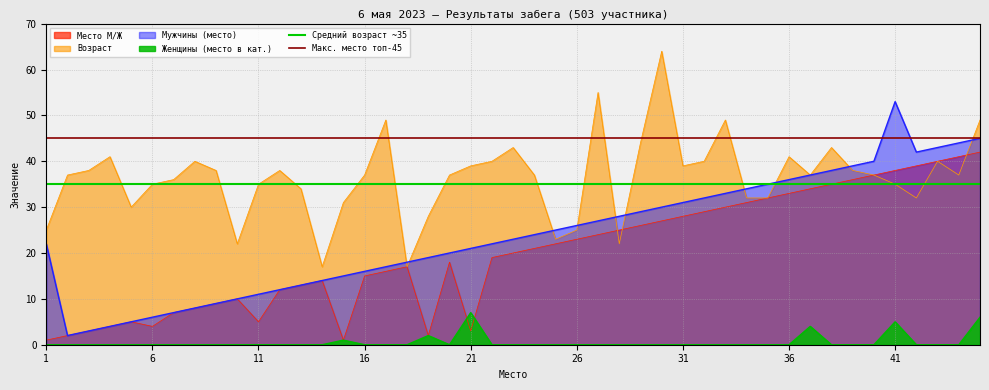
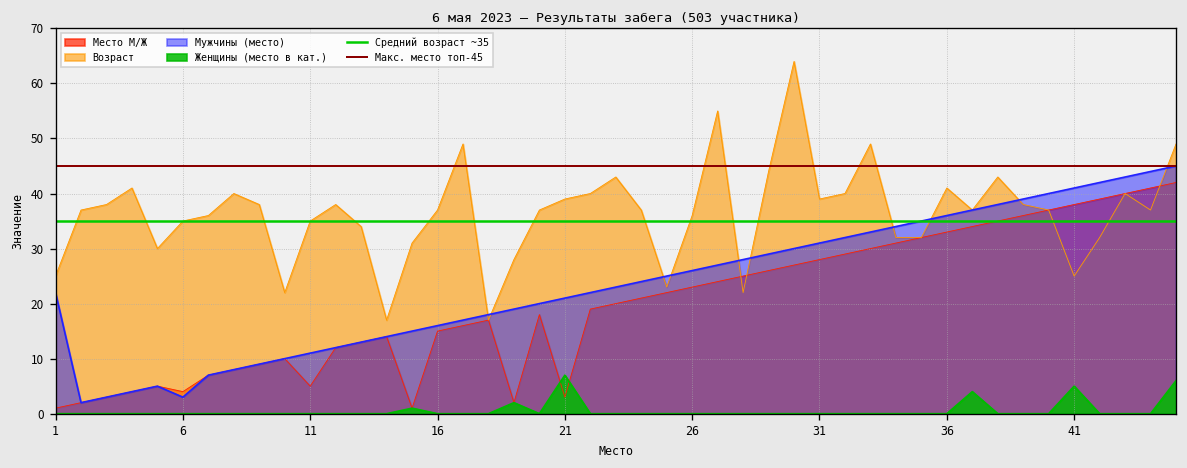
  {
    "Место М/Ж": {
      "1": 1,
      "6": 4,
      "11": 5,
      "16": 15,
      "21": 3,
      "26": 23,
      "31": 28,
      "36": 33,
      "41": 38
    },
    "Возраст": {
      "1": 25,
      "6": 35,
      "11": 35,
      "16": 37,
      "21": 39,
-     "26": 25,
+     "26": 36,
      "31": 39,
      "36": 41,
-     "41": 35
+     "41": 25
    },
    "Мужчины (место)": {
      "1": 22,
-     "6": 6,
+     "6": 3,
      "11": 11,
      "16": 16,
      "21": 21,
      "26": 26,
      "31": 31,
      "36": 36,
-     "41": 53
+     "41": 41
    },
    "Женщины (место в кат.)": {
      "1": 0,
      "6": 0,
      "11": 0,
      "16": 0,
      "21": 7,
      "26": 0,
      "31": 0,
      "36": 0,
      "41": 5
    }
  }
